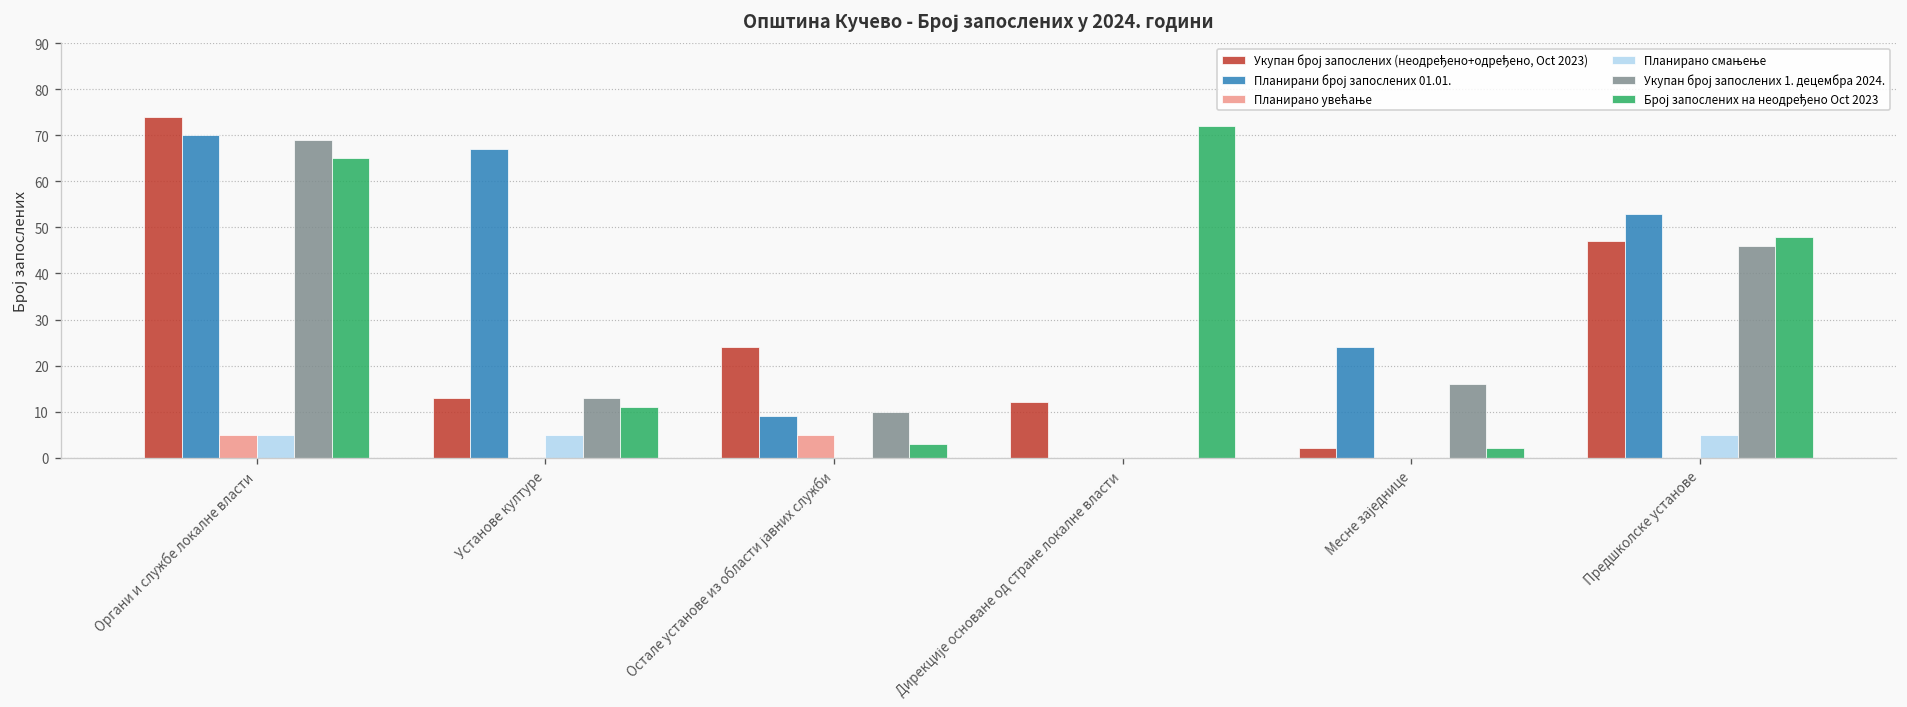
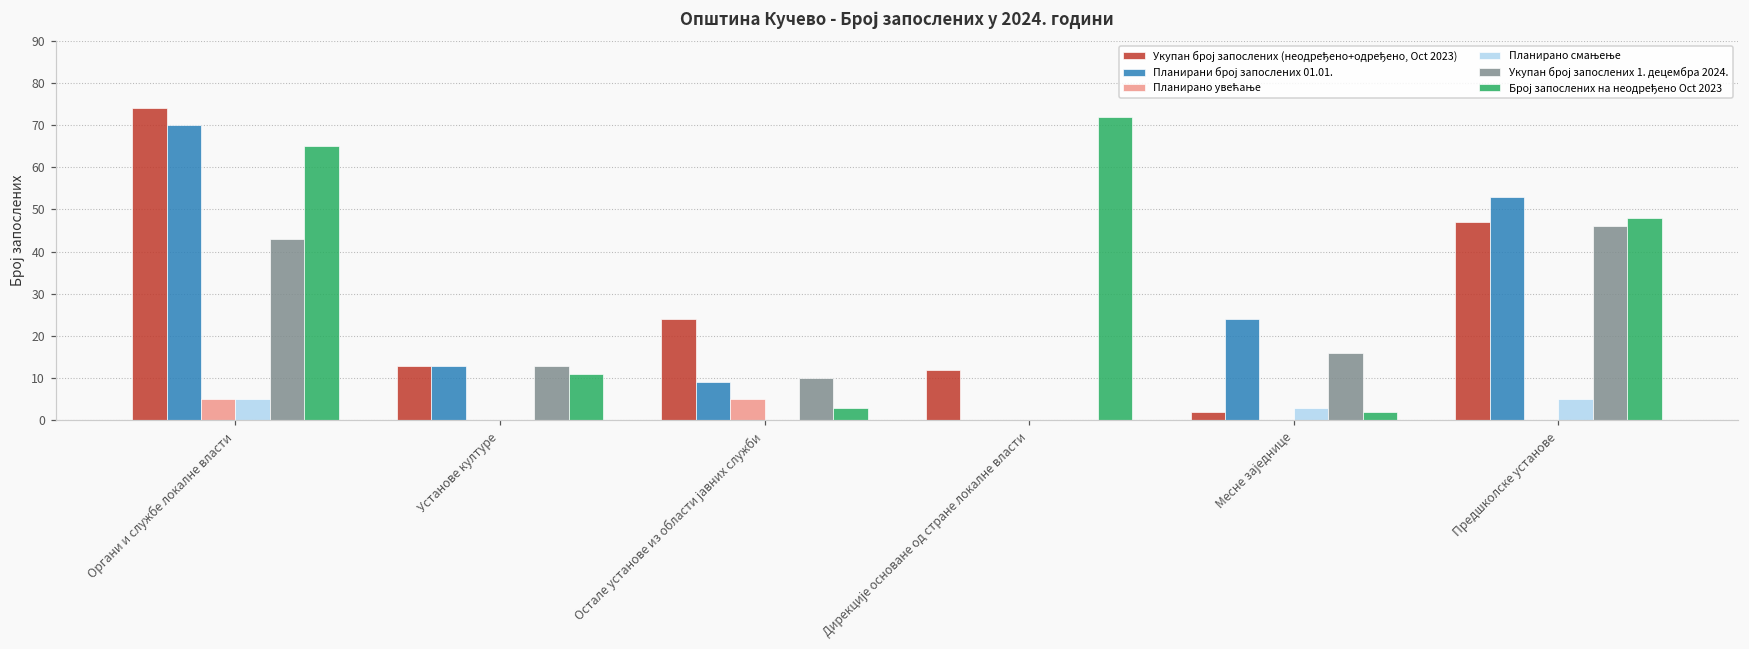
  {
    "Укупан број запослених (неодређено+одређено, Oct 2023)": {
      "Органи и службе локалне власти": 74,
      "Установе културе": 13,
      "Остале установе из области јавних служби": 24,
      "Дирекције основане од стране локалне власти": 12,
      "Месне заједнице": 2,
      "Предшколске установе": 47
    },
    "Планирани број запослених 01.01.": {
      "Органи и службе локалне власти": 70,
-     "Установе културе": 67,
+     "Установе културе": 13,
      "Остале установе из области јавних служби": 9,
      "Дирекције основане од стране локалне власти": 0,
      "Месне заједнице": 24,
      "Предшколске установе": 53
    },
    "Планирано увећање": {
      "Органи и службе локалне власти": 5,
      "Установе културе": 0,
      "Остале установе из области јавних служби": 5,
      "Дирекције основане од стране локалне власти": 0,
      "Месне заједнице": 0,
      "Предшколске установе": 0
    },
    "Планирано смањење": {
      "Органи и службе локалне власти": 5,
-     "Установе културе": 5,
+     "Установе културе": 0,
      "Остале установе из области јавних служби": 0,
      "Дирекције основане од стране локалне власти": 0,
-     "Месне заједнице": 0,
+     "Месне заједнице": 3,
      "Предшколске установе": 5
    },
    "Укупан број запослених 1. децембра 2024.": {
-     "Органи и службе локалне власти": 69,
+     "Органи и службе локалне власти": 43,
      "Установе културе": 13,
      "Остале установе из области јавних служби": 10,
      "Дирекције основане од стране локалне власти": 0,
      "Месне заједнице": 16,
      "Предшколске установе": 46
    },
    "Број запослених на неодређено Oct 2023": {
      "Органи и службе локалне власти": 65,
      "Установе културе": 11,
      "Остале установе из области јавних служби": 3,
      "Дирекције основане од стране локалне власти": 72,
      "Месне заједнице": 2,
      "Предшколске установе": 48
    }
  }
